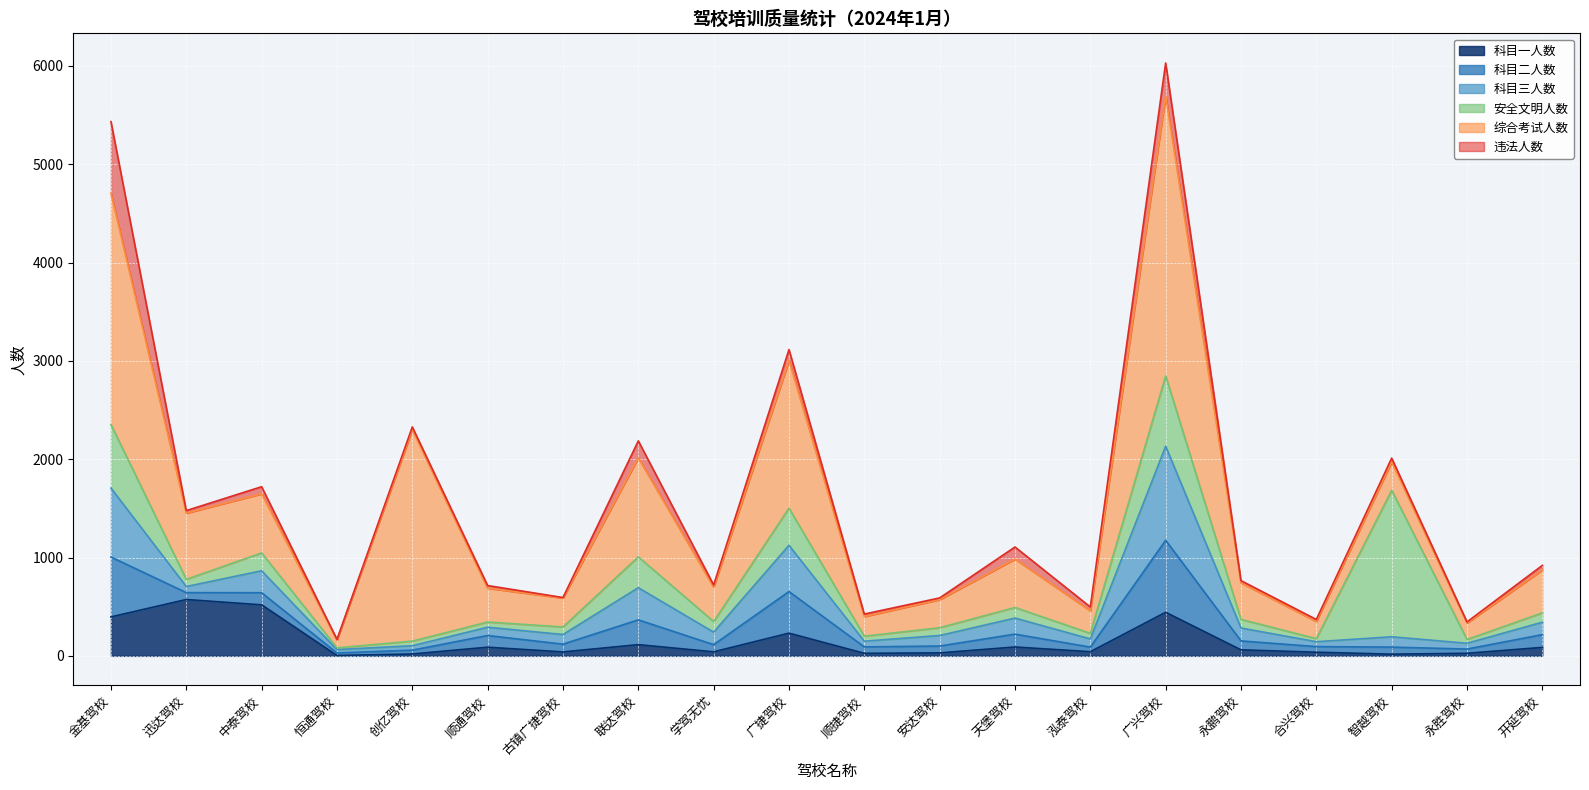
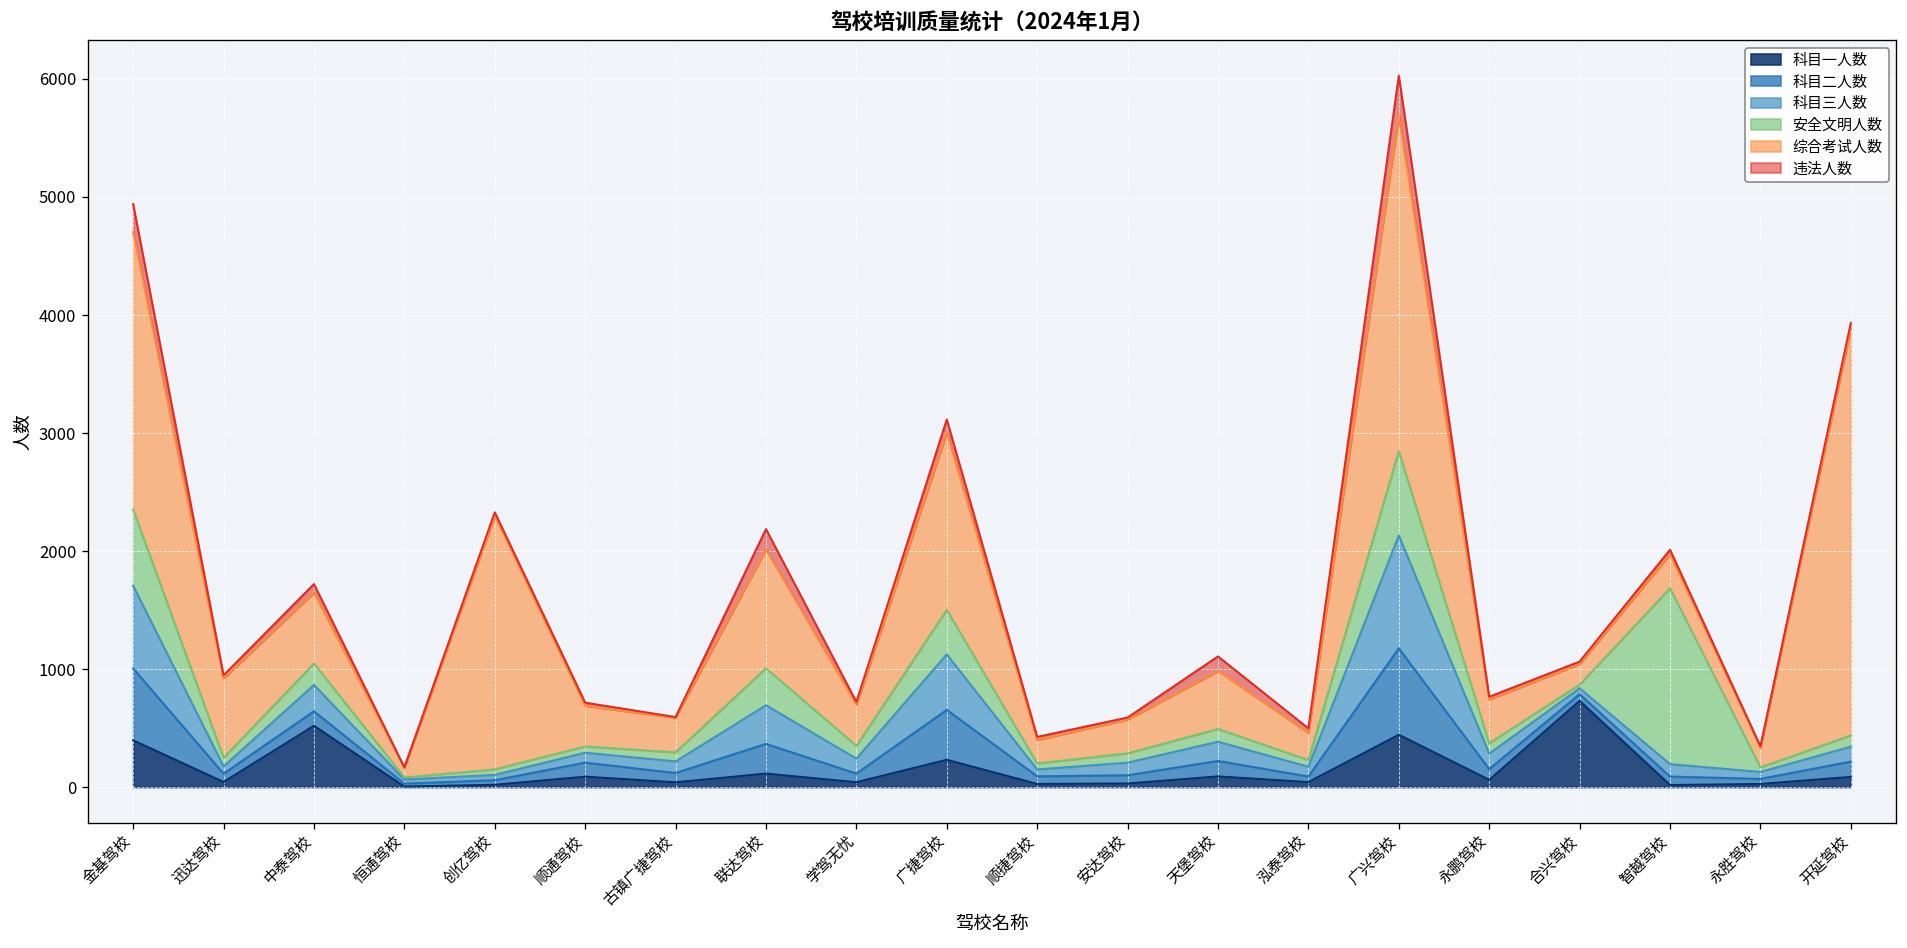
  {
    "科目一人数": {
      "金基驾校": 400,
-     "迅达驾校": 600,
+     "迅达驾校": 0,
      "中泰驾校": 500,
      "创亿驾校": 0,
      "顺通驾校": 100,
      "古镇广捷驾校": 0,
      "联达驾校": 100,
      "学驾无忧": 0,
      "广捷驾校": 200,
      "顺捷驾校": 0,
      "安达驾校": 0,
      "天堡驾校": 100,
      "泓泰驾校": 0,
      "广兴驾校": 400,
      "永鹏驾校": 100,
-     "合兴驾校": 0,
+     "合兴驾校": 700,
      "智越驾校": 0,
      "永胜驾校": 0,
      "开延驾校": 100
    },
    "安全文明人数": {
      "金基驾校": 600,
      "迅达驾校": 100,
      "中泰驾校": 200,
      "创亿驾校": 0,
      "顺通驾校": 100,
      "古镇广捷驾校": 100,
      "联达驾校": 300,
      "学驾无忧": 100,
      "广捷驾校": 400,
      "顺捷驾校": 100,
      "安达驾校": 100,
      "天堡驾校": 100,
      "泓泰驾校": 100,
      "广兴驾校": 700,
      "永鹏驾校": 100,
      "合兴驾校": 0,
      "智越驾校": 1500,
      "永胜驾校": 0,
      "开延驾校": 100
    },
    "综合考试人数": {
      "金基驾校": 2400,
      "迅达驾校": 700,
      "中泰驾校": 600,
      "创亿驾校": 2200,
      "顺通驾校": 300,
      "联达驾校": 1000,
      "广捷驾校": 1500,
      "天堡驾校": 500,
      "泓泰驾校": 200,
      "广兴驾校": 2800,
      "智越驾校": 300,
-     "开延驾校": 400
+     "开延驾校": 3500
    },
    "违法人数": {
-     "金基驾校": 700,
+     "金基驾校": 200,
      "迅达驾校": 0,
      "中泰驾校": 100,
      "创亿驾校": 0,
      "顺通驾校": 0,
      "联达驾校": 200,
      "广捷驾校": 100,
      "天堡驾校": 100,
      "泓泰驾校": 0,
      "广兴驾校": 300,
      "智越驾校": 0,
      "开延驾校": 0
    }
  }
